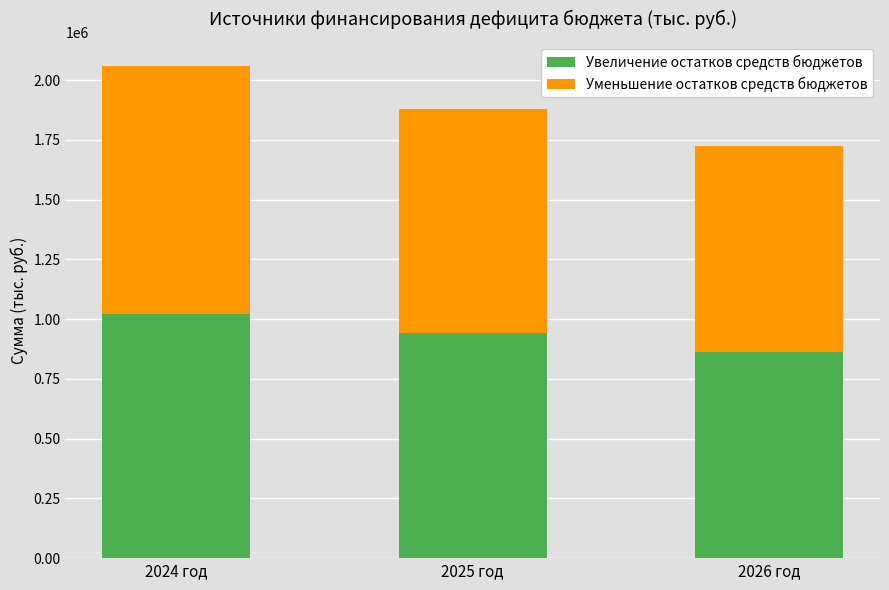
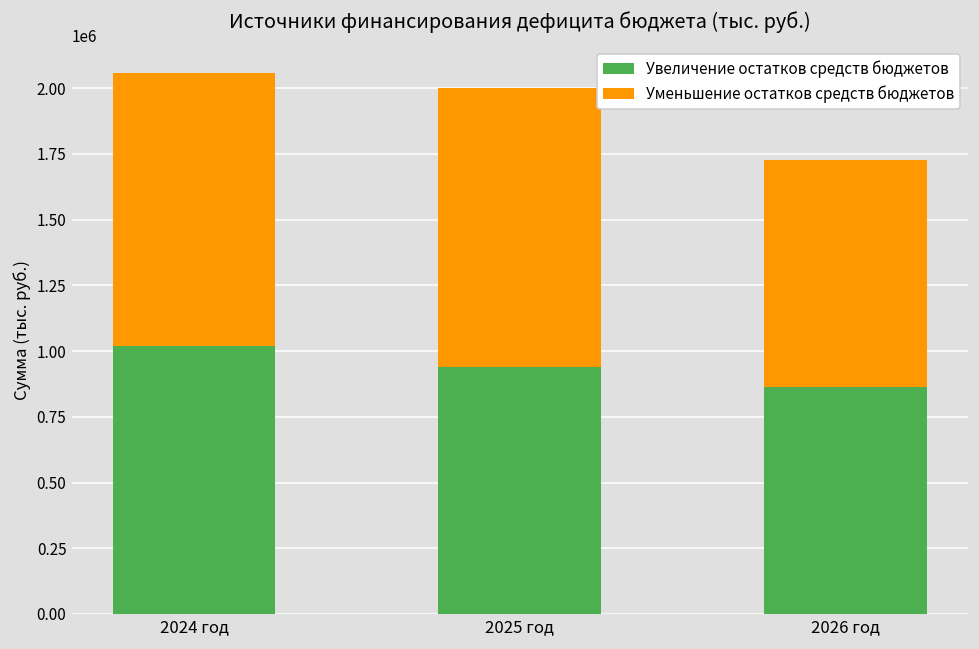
  {
    "Увеличение остатков средств бюджетов": {
      "2024 год": 1020000,
      "2025 год": 940000,
      "2026 год": 860000
    },
    "Уменьшение остатков средств бюджетов": {
      "2024 год": 1040000,
-     "2025 год": 940000,
+     "2025 год": 1060000,
      "2026 год": 860000
    }
  }
